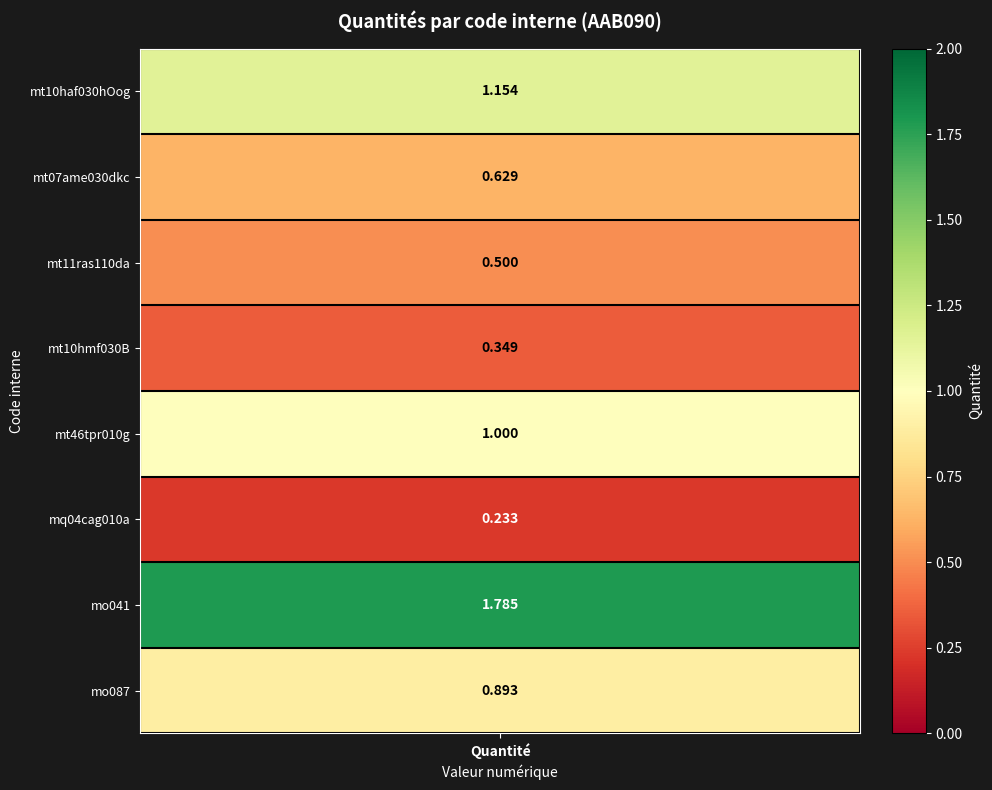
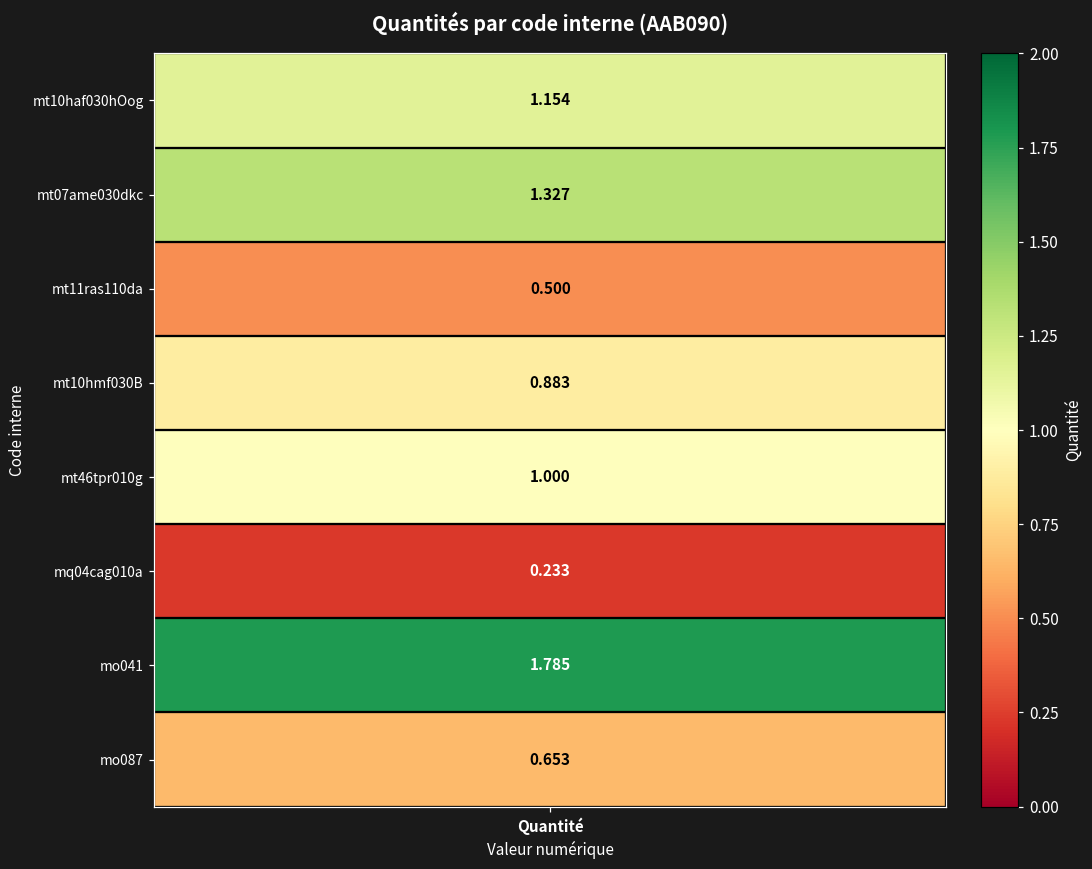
  {
    "mt10haf030hOog": {
      "Quantité": 1.154
    },
    "mt07ame030dkc": {
-     "Quantité": 0.629
+     "Quantité": 1.327
    },
    "mt11ras110da": {
      "Quantité": 0.500
    },
    "mt10hmf030B": {
-     "Quantité": 0.349
+     "Quantité": 0.883
    },
    "mt46tpr010g": {
      "Quantité": 1.000
    },
    "mq04cag010a": {
      "Quantité": 0.233
    },
    "mo041": {
      "Quantité": 1.785
    },
    "mo087": {
-     "Quantité": 0.893
+     "Quantité": 0.653
    }
  }
